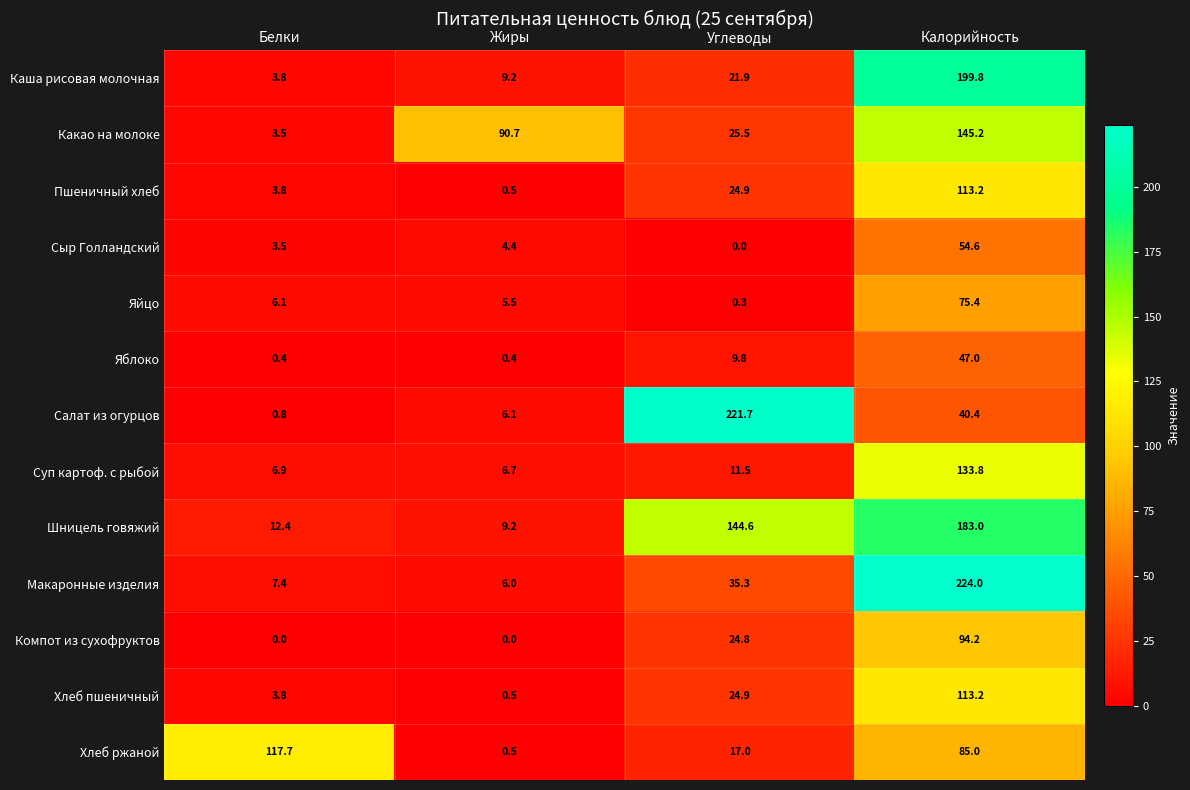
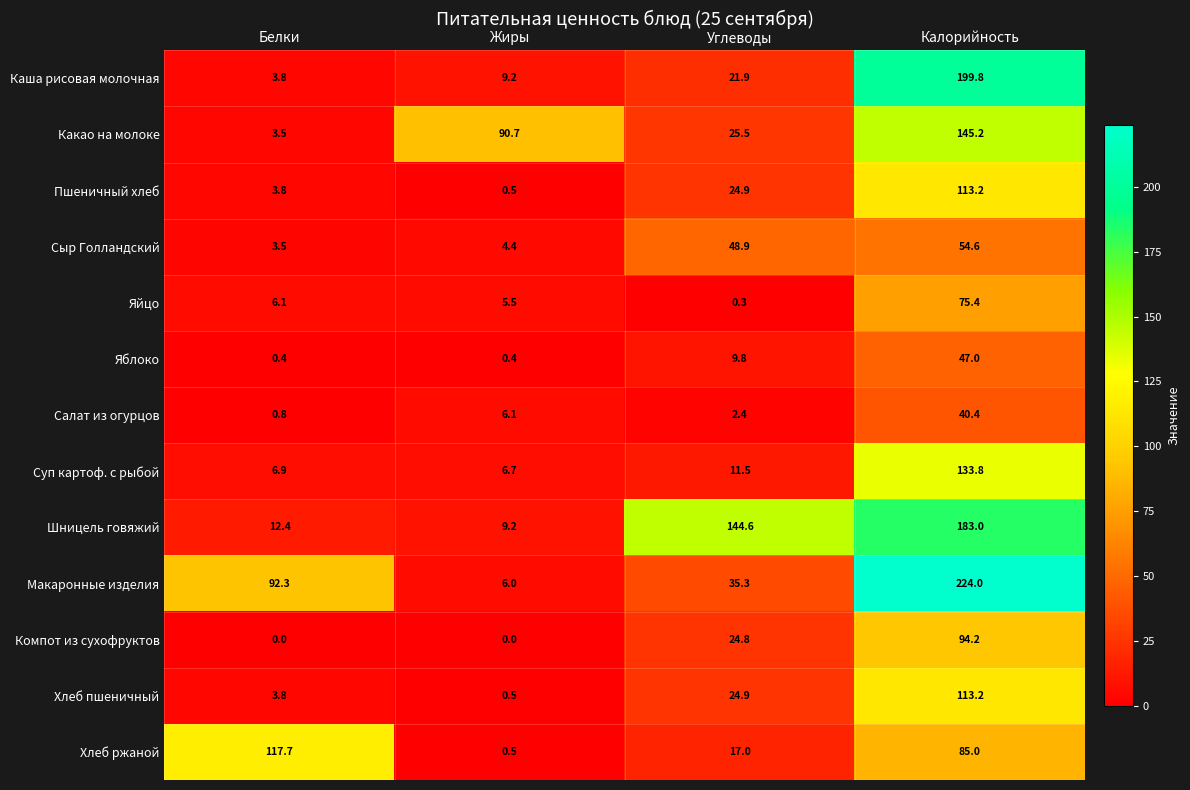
  {
    "Каша рисовая молочная": {
      "Белки": 3.8,
      "Жиры": 9.2,
      "Углеводы": 21.9,
      "Калорийность": 199.8
    },
    "Какао на молоке": {
      "Белки": 3.5,
      "Жиры": 90.7,
      "Углеводы": 25.5,
      "Калорийность": 145.2
    },
    "Пшеничный хлеб": {
      "Белки": 3.8,
      "Жиры": 0.5,
      "Углеводы": 24.9,
      "Калорийность": 113.2
    },
    "Сыр Голландский": {
      "Белки": 3.5,
      "Жиры": 4.4,
-     "Углеводы": 0.0,
+     "Углеводы": 48.9,
      "Калорийность": 54.6
    },
    "Яйцо": {
      "Белки": 6.1,
      "Жиры": 5.5,
      "Углеводы": 0.3,
      "Калорийность": 75.4
    },
    "Яблоко": {
      "Белки": 0.4,
      "Жиры": 0.4,
      "Углеводы": 9.8,
      "Калорийность": 47.0
    },
    "Салат из огурцов": {
      "Белки": 0.8,
      "Жиры": 6.1,
-     "Углеводы": 221.7,
+     "Углеводы": 2.4,
      "Калорийность": 40.4
    },
    "Суп картоф. с рыбой": {
      "Белки": 6.9,
      "Жиры": 6.7,
      "Углеводы": 11.5,
      "Калорийность": 133.8
    },
    "Шницель говяжий": {
      "Белки": 12.4,
      "Жиры": 9.2,
      "Углеводы": 144.6,
      "Калорийность": 183.0
    },
    "Макаронные изделия": {
-     "Белки": 7.4,
+     "Белки": 92.3,
      "Жиры": 6.0,
      "Углеводы": 35.3,
      "Калорийность": 224.0
    },
    "Компот из сухофруктов": {
      "Белки": 0.0,
      "Жиры": 0.0,
      "Углеводы": 24.8,
      "Калорийность": 94.2
    },
    "Хлеб пшеничный": {
      "Белки": 3.8,
      "Жиры": 0.5,
      "Углеводы": 24.9,
      "Калорийность": 113.2
    },
    "Хлеб ржаной": {
      "Белки": 117.7,
      "Жиры": 0.5,
      "Углеводы": 17.0,
      "Калорийность": 85.0
    }
  }
